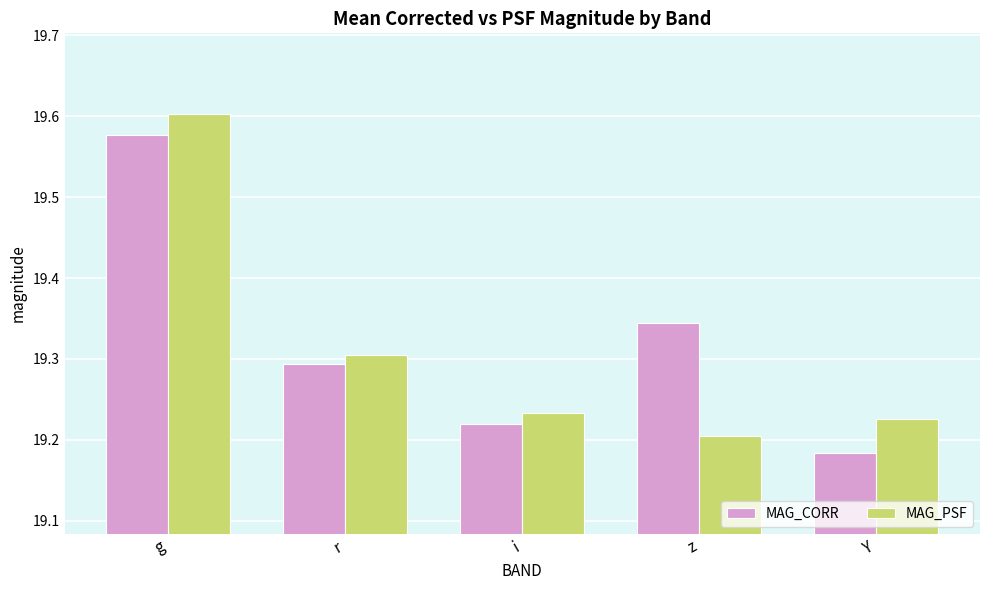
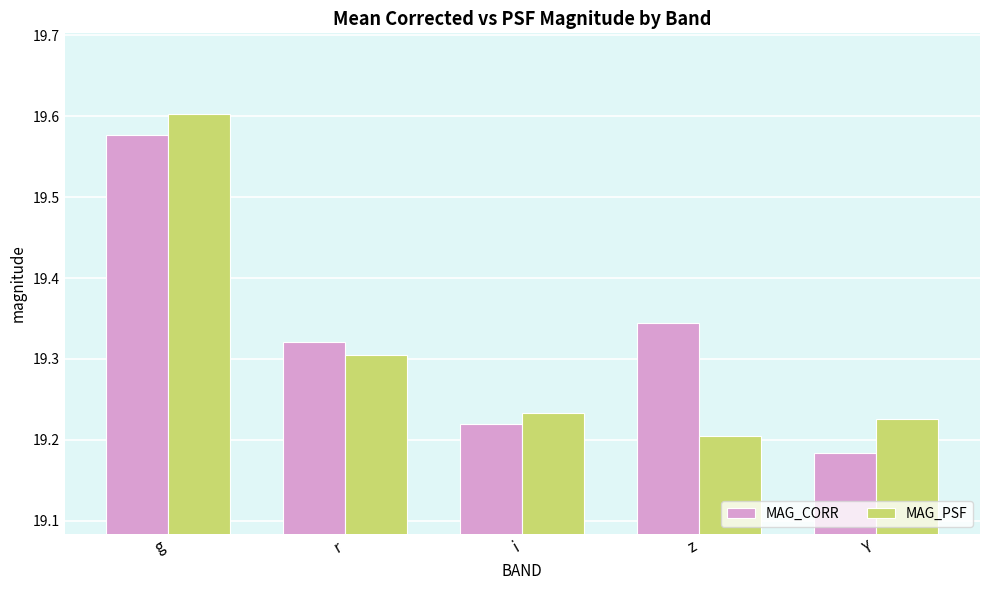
  {
    "MAG_CORR": {
      "g": 19.58,
-     "r": 19.29,
+     "r": 19.32,
      "i": 19.22,
      "z": 19.34,
      "Y": 19.18
    },
    "MAG_PSF": {
      "g": 19.60,
      "r": 19.30,
      "i": 19.23,
      "z": 19.20,
      "Y": 19.23
    }
  }
